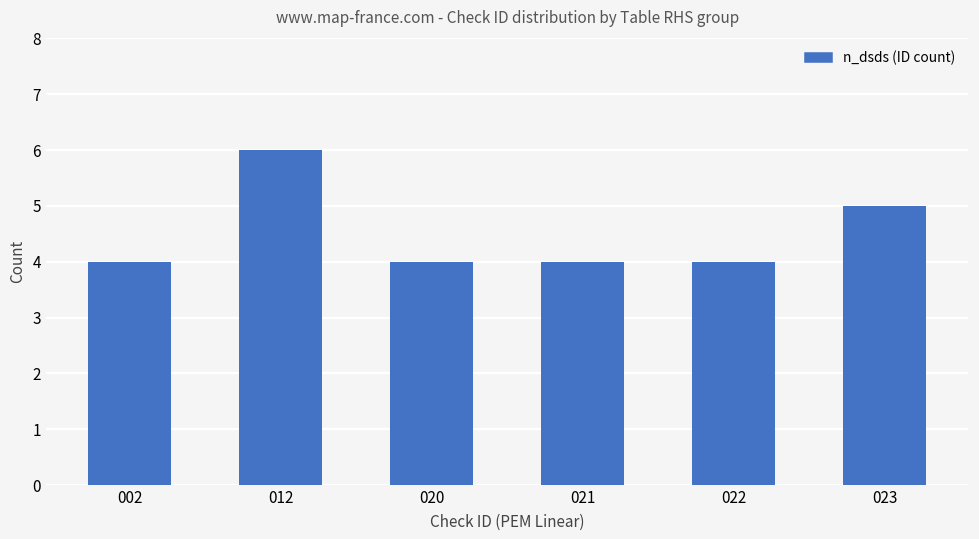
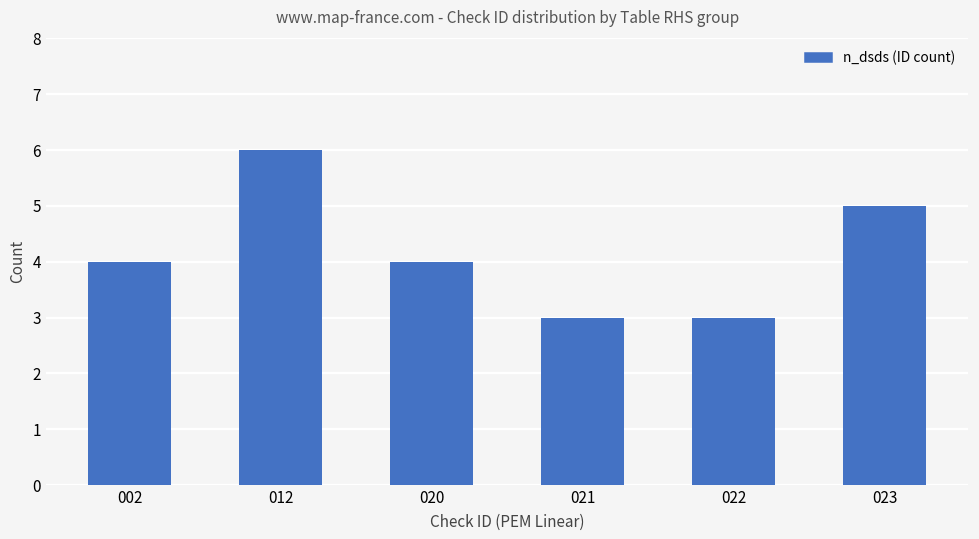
  {
    "002": 4,
    "012": 6,
    "020": 4,
-   "021": 4,
-   "022": 4,
+   "021": 3,
+   "022": 3,
    "023": 5
  }
